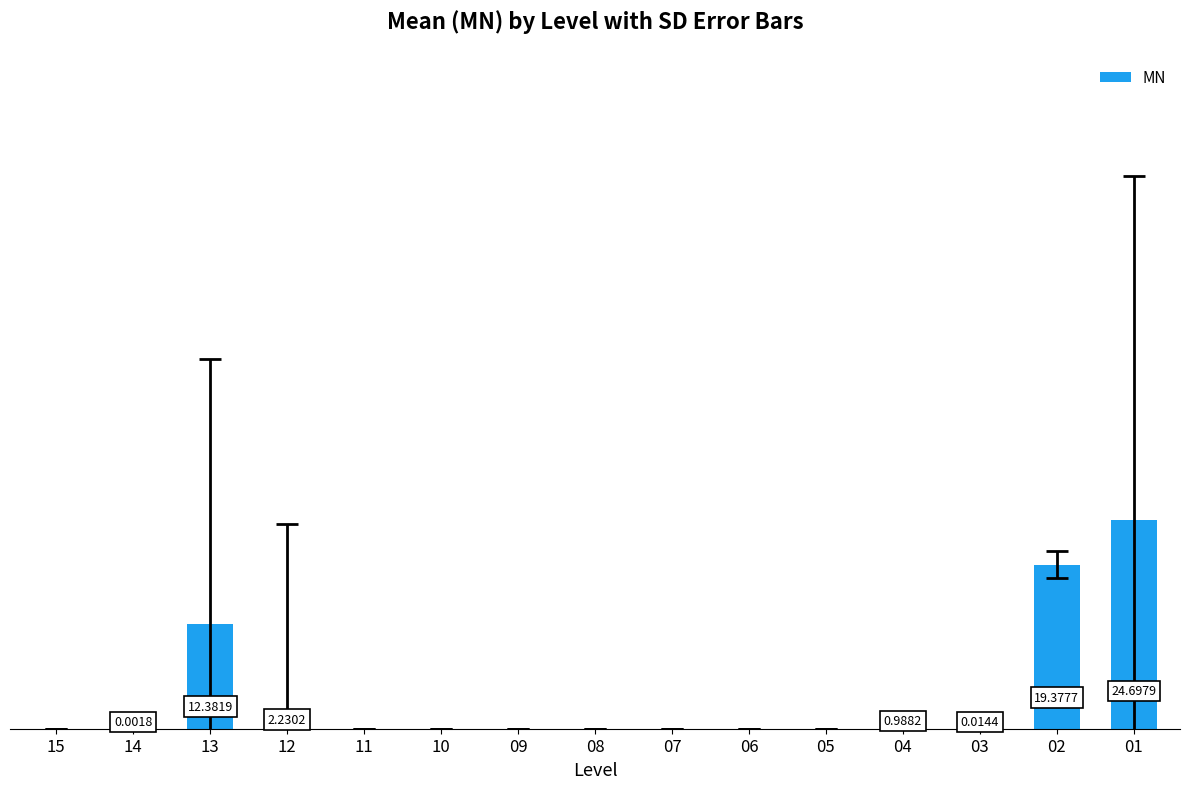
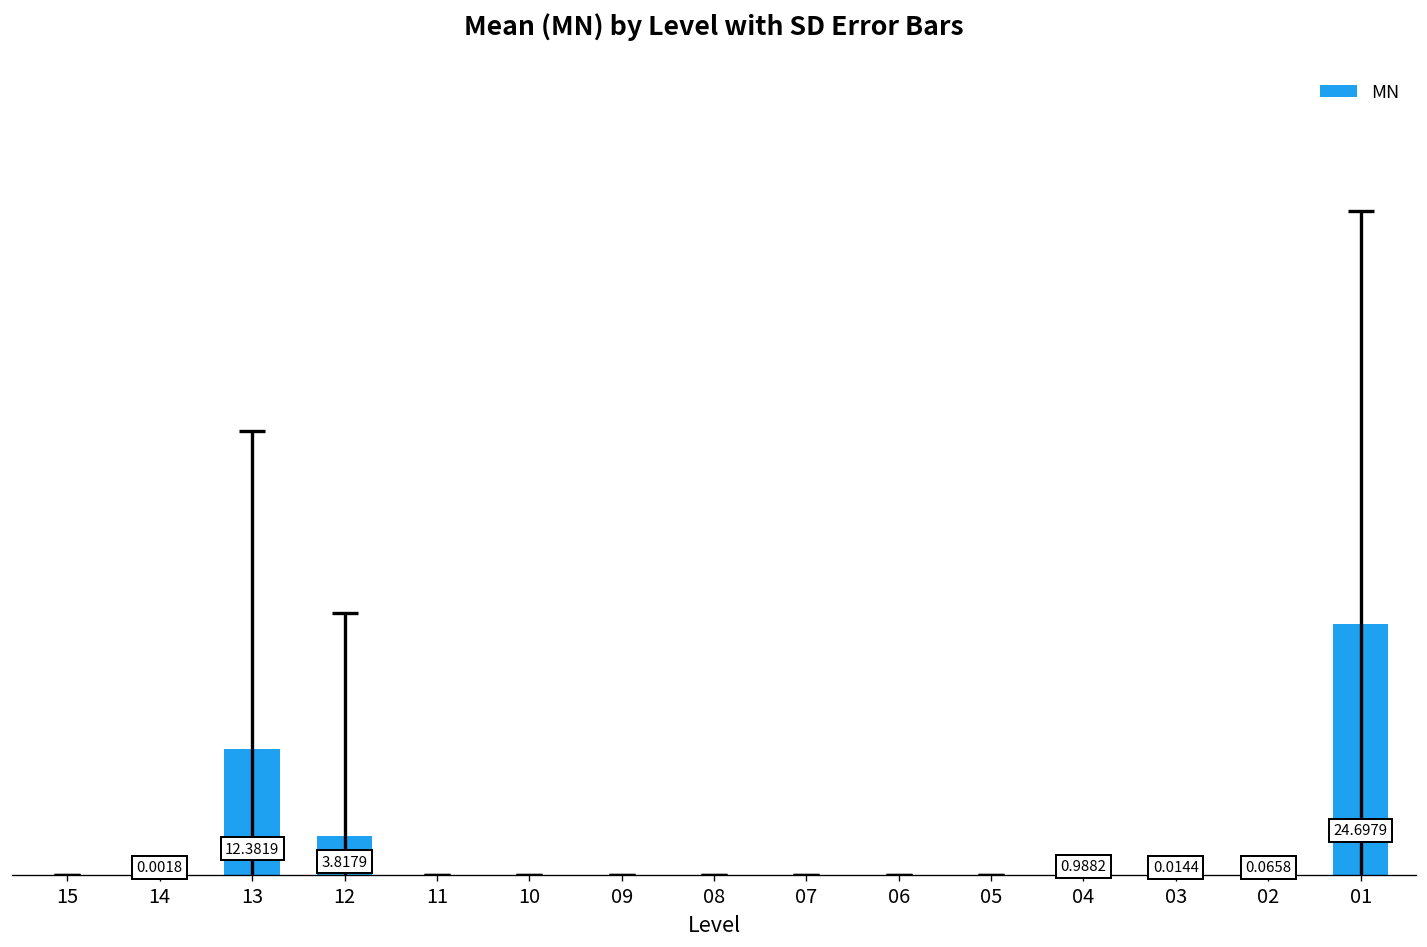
  {
    "MN": {
-     "12": 2.2302,
-     "02": 19.3777
+     "12": 3.8179,
+     "02": 0.0658
    }
  }
